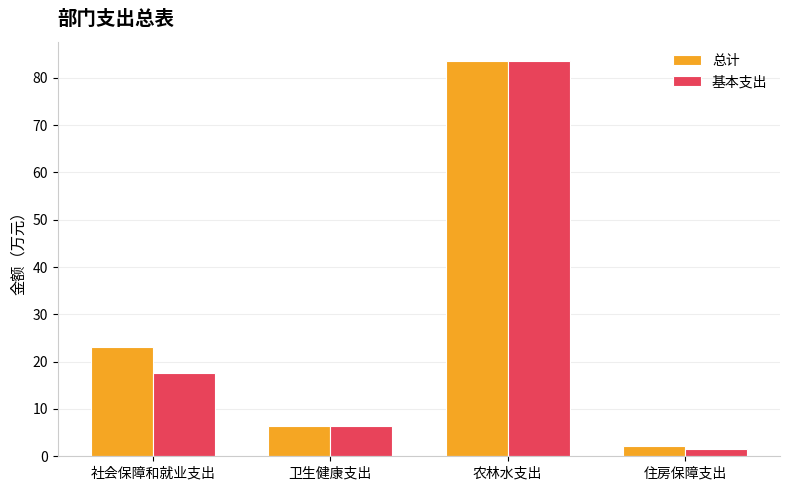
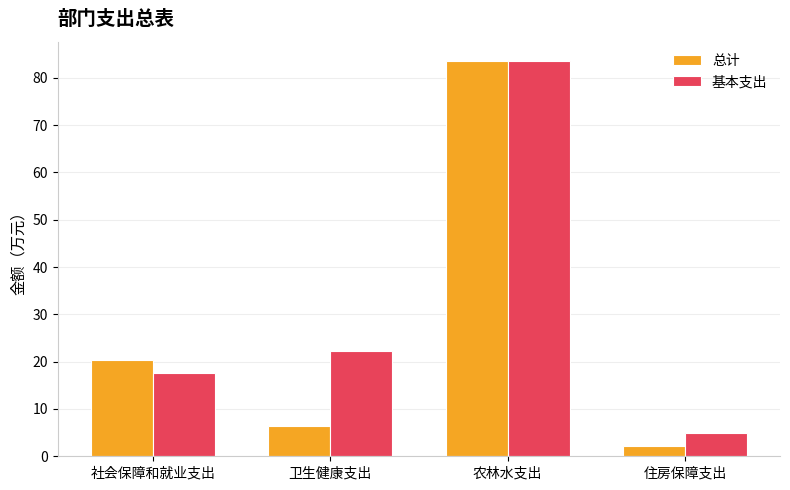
  {
    "总计": {
-     "社会保障和就业支出": 23,
+     "社会保障和就业支出": 20,
      "卫生健康支出": 6,
      "农林水支出": 83,
      "住房保障支出": 2
    },
    "基本支出": {
      "社会保障和就业支出": 18,
-     "卫生健康支出": 6,
+     "卫生健康支出": 22,
      "农林水支出": 83,
-     "住房保障支出": 2
+     "住房保障支出": 5
    }
  }
